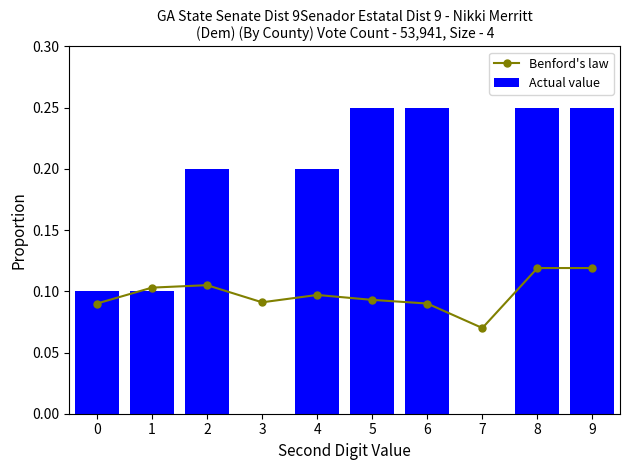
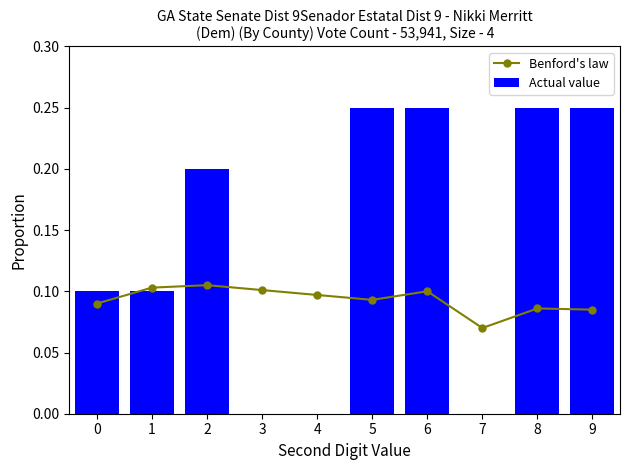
  {
    "Benford's law": {
      "0": 0.090,
      "1": 0.103,
      "2": 0.105,
-     "3": 0.091,
+     "3": 0.101,
      "4": 0.097,
      "5": 0.093,
-     "6": 0.09,
+     "6": 0.10,
      "7": 0.070,
-     "8": 0.119,
-     "9": 0.119
+     "8": 0.086,
+     "9": 0.085
    },
    "Actual value": {
      "0": 0.1,
      "1": 0.1,
      "2": 0.2,
      "3": 0.0,
-     "4": 0.2,
+     "4": 0.0,
      "5": 0.250,
      "6": 0.250,
      "7": 0.0,
      "8": 0.250,
      "9": 0.250
    }
  }
